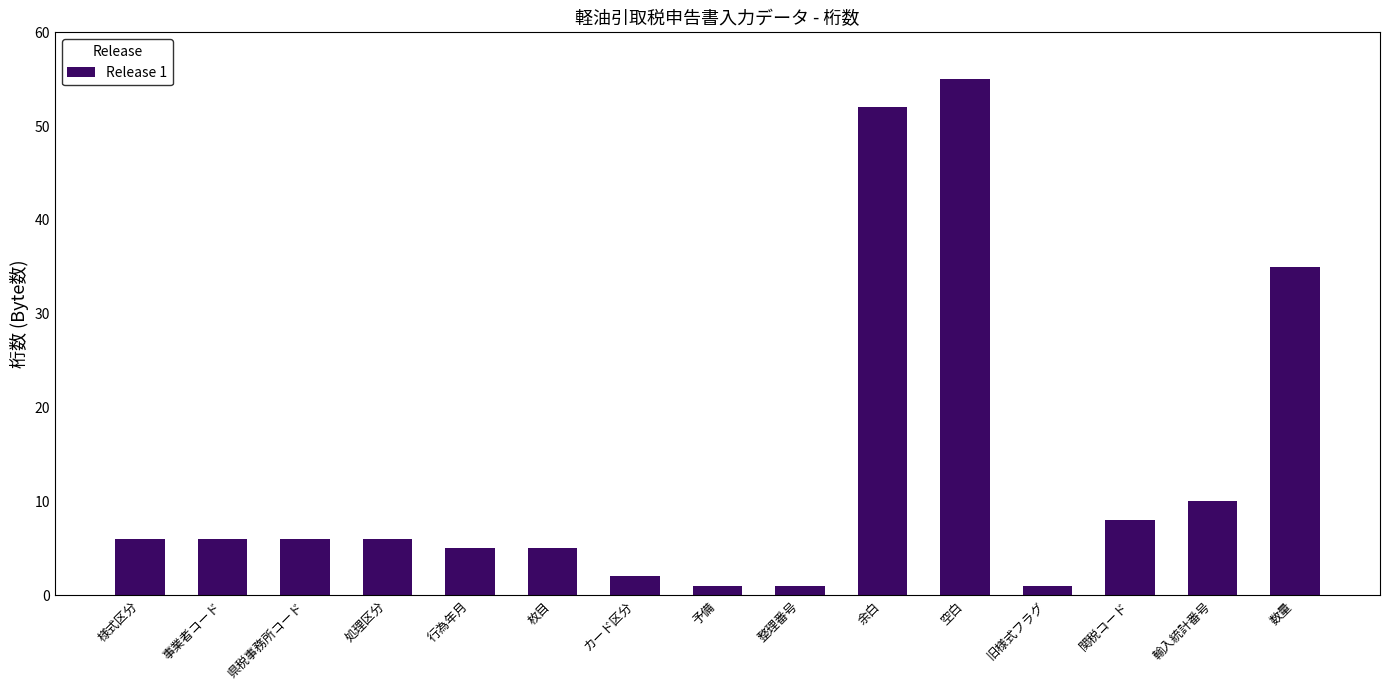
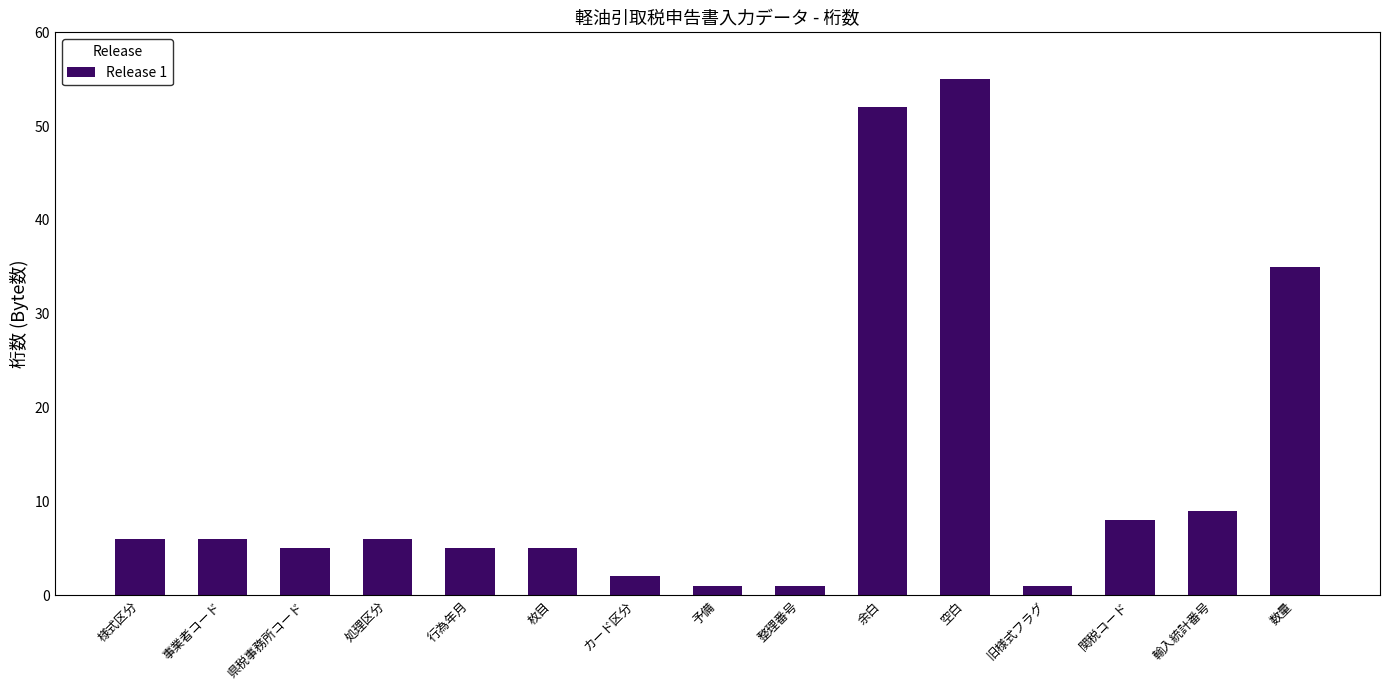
  {
    "様式区分": 6,
    "事業者コード": 6,
-   "県税事務所コード": 6,
+   "県税事務所コード": 5,
    "処理区分": 6,
    "行為年月": 5,
    "枚目": 5,
    "カード区分": 2,
    "予備": 1,
    "整理番号": 1,
    "余白": 52,
    "空白": 55,
    "旧様式フラグ": 1,
    "関税コード": 8,
-   "輸入統計番号": 10,
+   "輸入統計番号": 9,
    "数量": 35
  }
